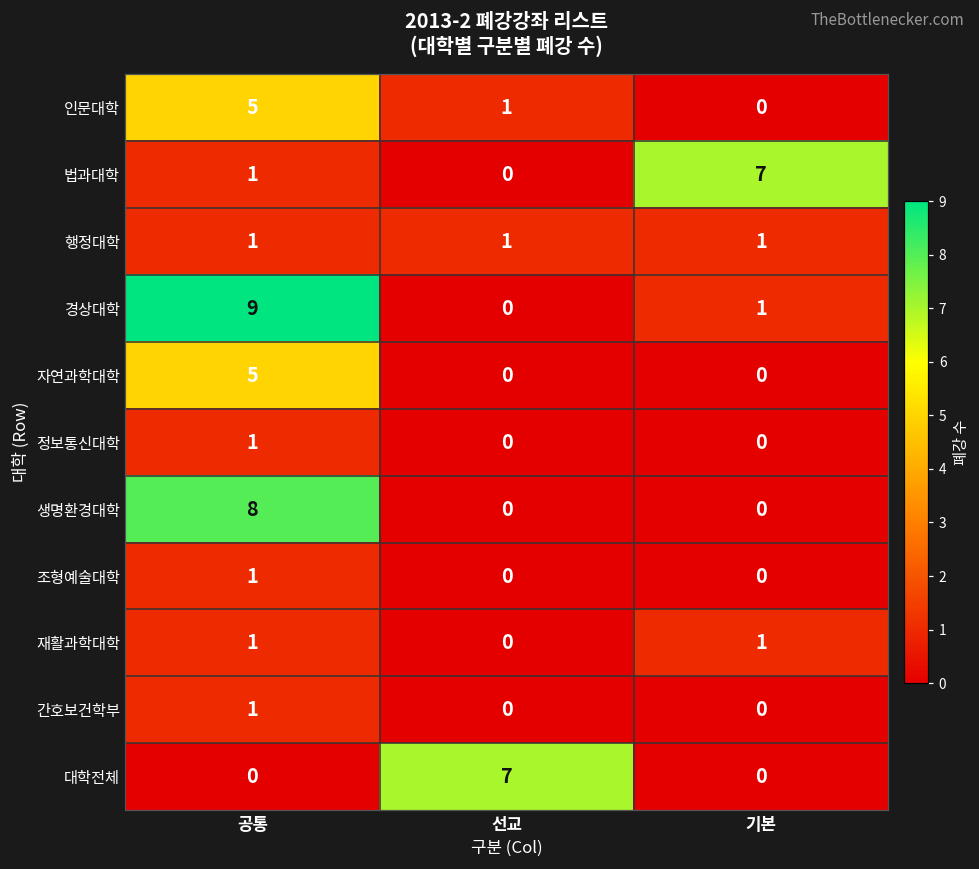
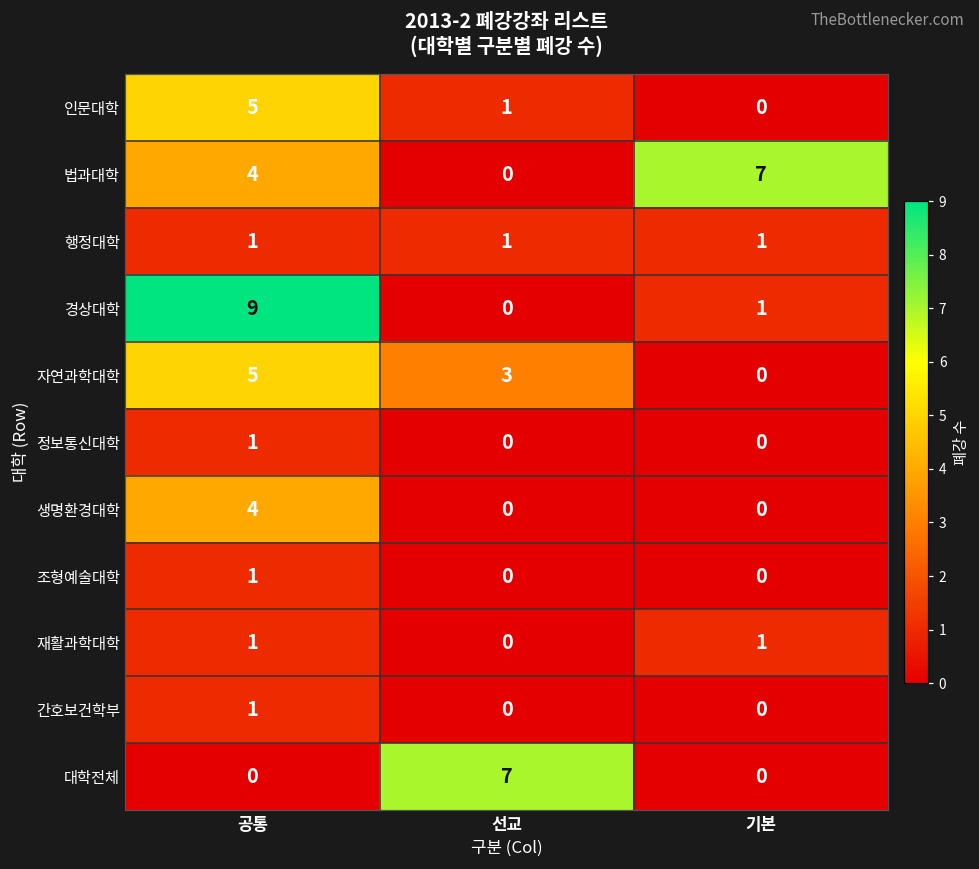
  {
    "인문대학": {
      "공통": 5,
      "선교": 1,
      "기본": 0
    },
    "법과대학": {
-     "공통": 1,
+     "공통": 4,
      "선교": 0,
      "기본": 7
    },
    "행정대학": {
      "공통": 1,
      "선교": 1,
      "기본": 1
    },
    "경상대학": {
      "공통": 9,
      "선교": 0,
      "기본": 1
    },
    "자연과학대학": {
      "공통": 5,
-     "선교": 0,
+     "선교": 3,
      "기본": 0
    },
    "정보통신대학": {
      "공통": 1,
      "선교": 0,
      "기본": 0
    },
    "생명환경대학": {
-     "공통": 8,
+     "공통": 4,
      "선교": 0,
      "기본": 0
    },
    "조형예술대학": {
      "공통": 1,
      "선교": 0,
      "기본": 0
    },
    "재활과학대학": {
      "공통": 1,
      "선교": 0,
      "기본": 1
    },
    "간호보건학부": {
      "공통": 1,
      "선교": 0,
      "기본": 0
    },
    "대학전체": {
      "공통": 0,
      "선교": 7,
      "기본": 0
    }
  }
